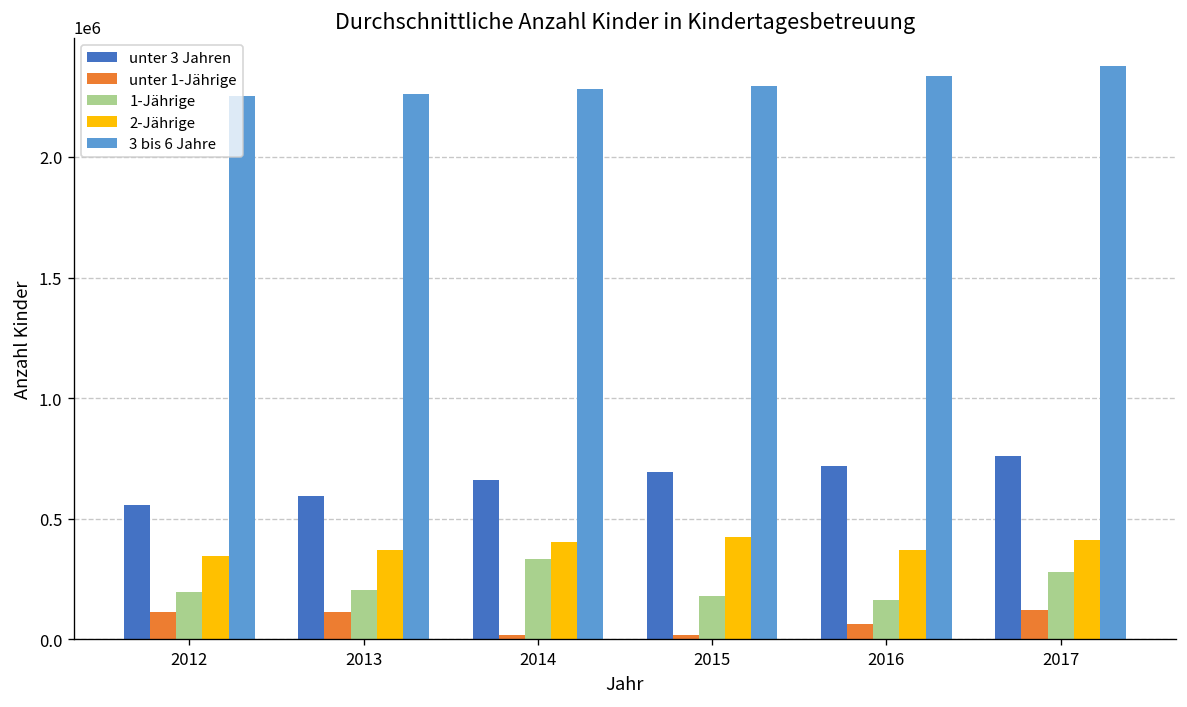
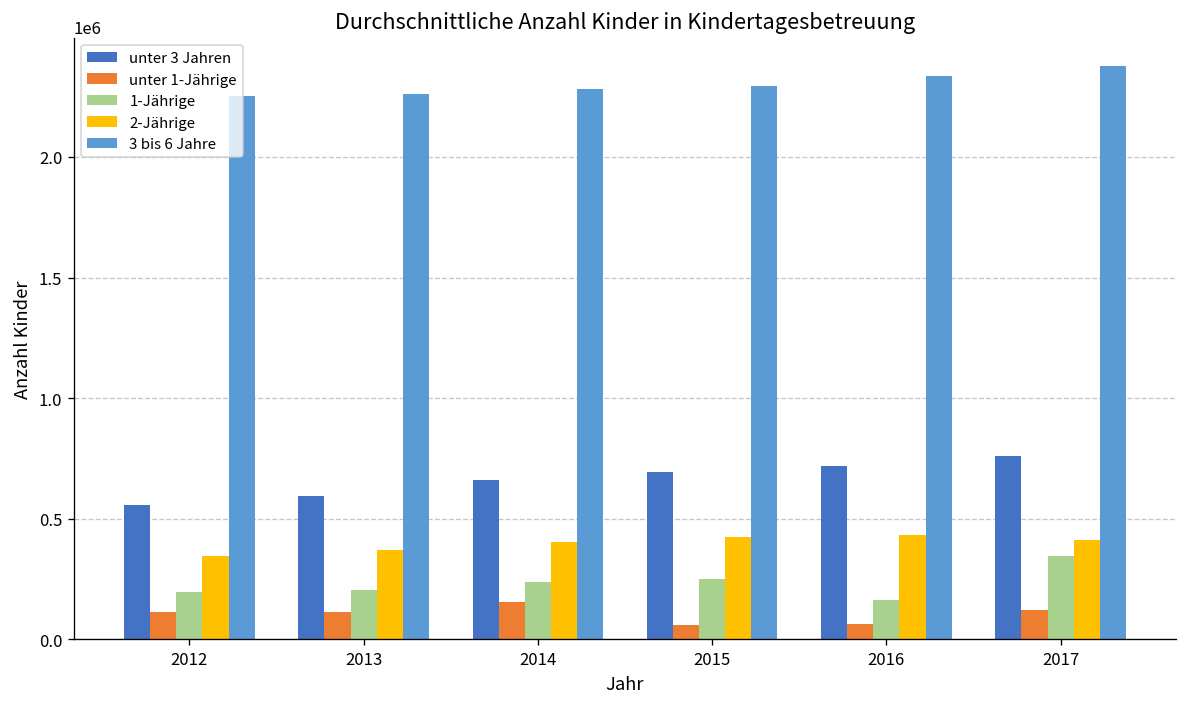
  {
    "unter 1-Jährige": {
      "2012": 120000,
      "2013": 120000,
-     "2014": 20000,
-     "2015": 20000,
+     "2014": 150000,
+     "2015": 60000,
      "2016": 60000,
      "2017": 120000
    },
    "1-Jährige": {
      "2012": 190000,
      "2013": 210000,
-     "2014": 330000,
-     "2015": 180000,
+     "2014": 240000,
+     "2015": 250000,
      "2016": 160000,
-     "2017": 280000
+     "2017": 350000
    },
    "2-Jährige": {
      "2012": 340000,
      "2013": 370000,
      "2014": 400000,
      "2015": 430000,
-     "2016": 370000,
+     "2016": 430000,
      "2017": 410000
    }
  }
